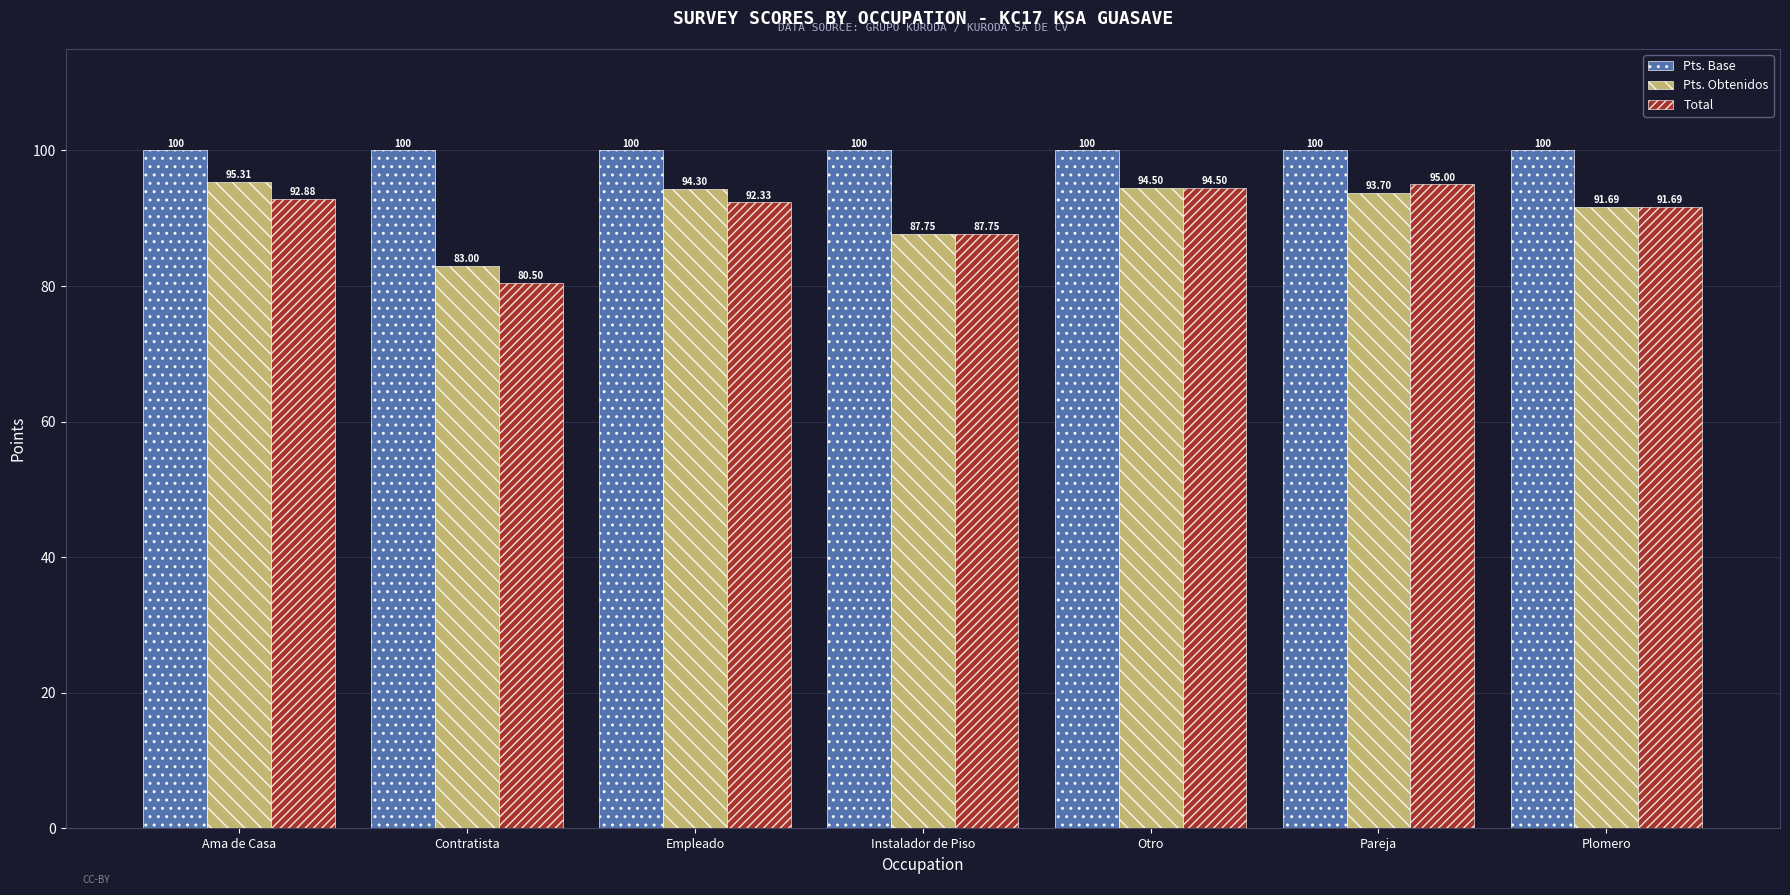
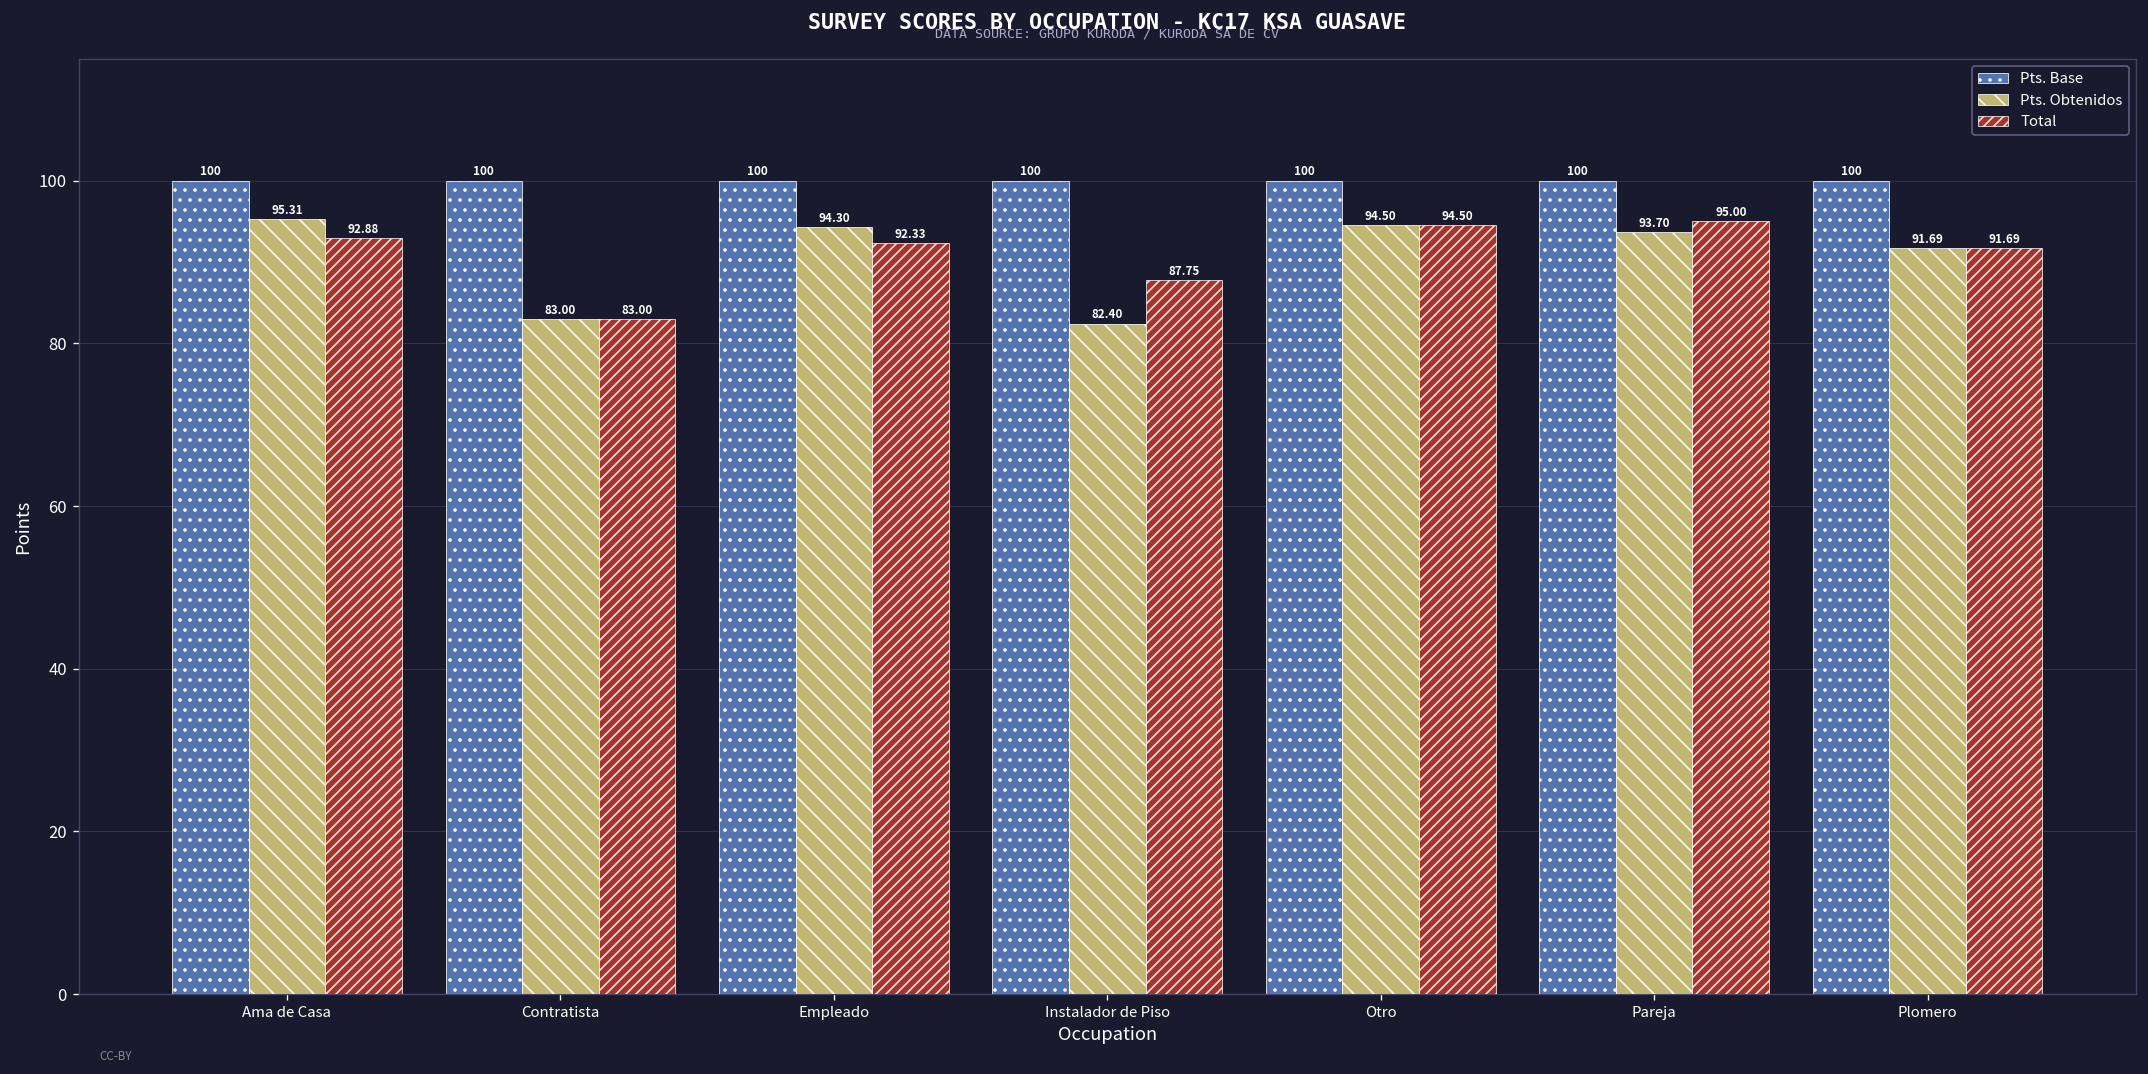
  {
    "Pts. Base": {
      "Ama de Casa": 100,
      "Contratista": 100,
      "Empleado": 100,
      "Instalador de Piso": 100,
      "Otro": 100,
      "Pareja": 100,
      "Plomero": 100
    },
    "Pts. Obtenidos": {
      "Ama de Casa": 95.31,
      "Contratista": 83.00,
      "Empleado": 94.30,
-     "Instalador de Piso": 87.75,
+     "Instalador de Piso": 82.40,
      "Otro": 94.50,
      "Pareja": 93.70,
      "Plomero": 91.69
    },
    "Total": {
      "Ama de Casa": 92.88,
-     "Contratista": 80.50,
+     "Contratista": 83.00,
      "Empleado": 92.33,
      "Instalador de Piso": 87.75,
      "Otro": 94.50,
      "Pareja": 95.00,
      "Plomero": 91.69
    }
  }
